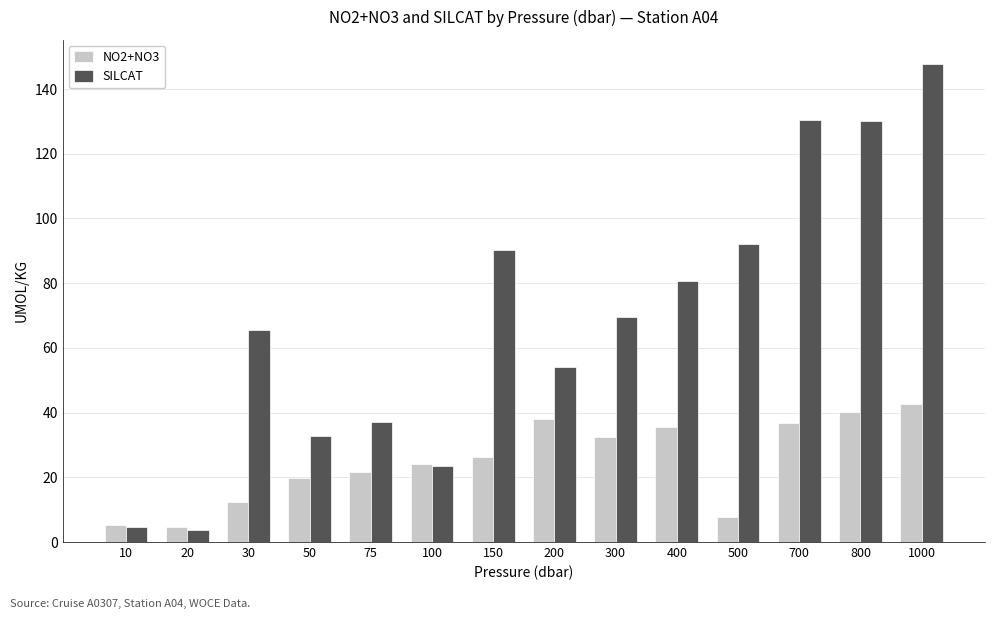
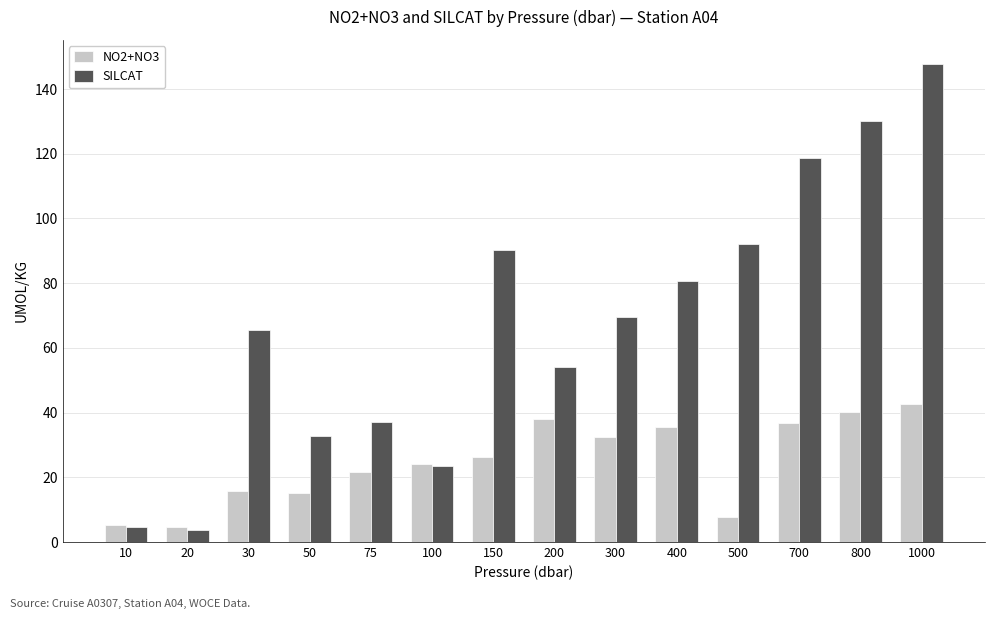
  {
    "NO2+NO3": {
      "10": 5,
      "20": 5,
-     "30": 12,
-     "50": 20,
+     "30": 16,
+     "50": 15,
      "75": 22,
      "100": 24,
      "150": 26,
      "200": 38,
      "300": 33,
      "400": 36,
      "500": 8,
      "700": 37,
      "800": 40,
      "1000": 43
    },
    "SILCAT": {
      "10": 5,
      "20": 4,
      "30": 66,
      "50": 33,
      "75": 37,
      "100": 24,
      "150": 90,
      "200": 54,
      "300": 70,
      "400": 81,
      "500": 92,
-     "700": 130,
+     "700": 119,
      "800": 130,
      "1000": 148
    }
  }
